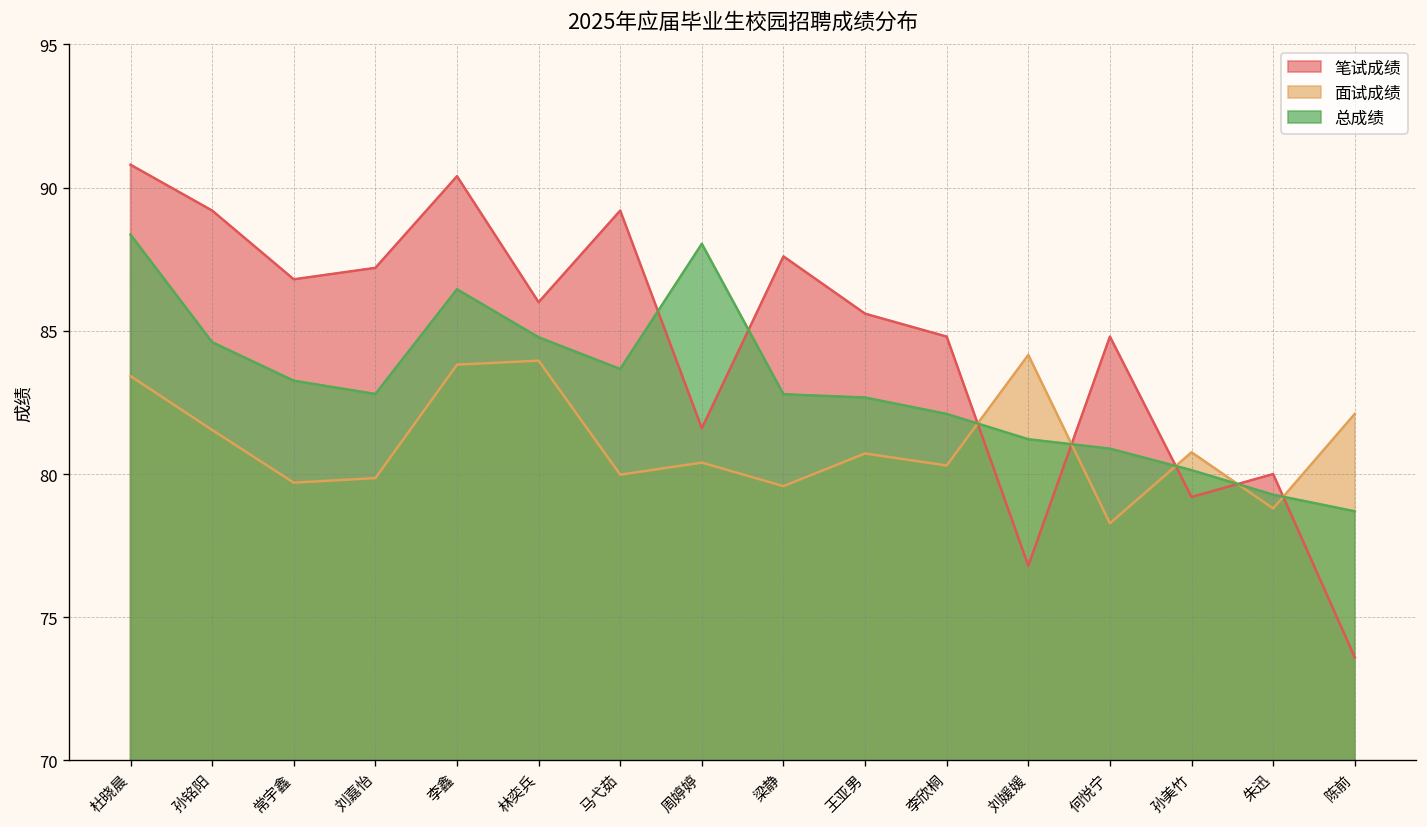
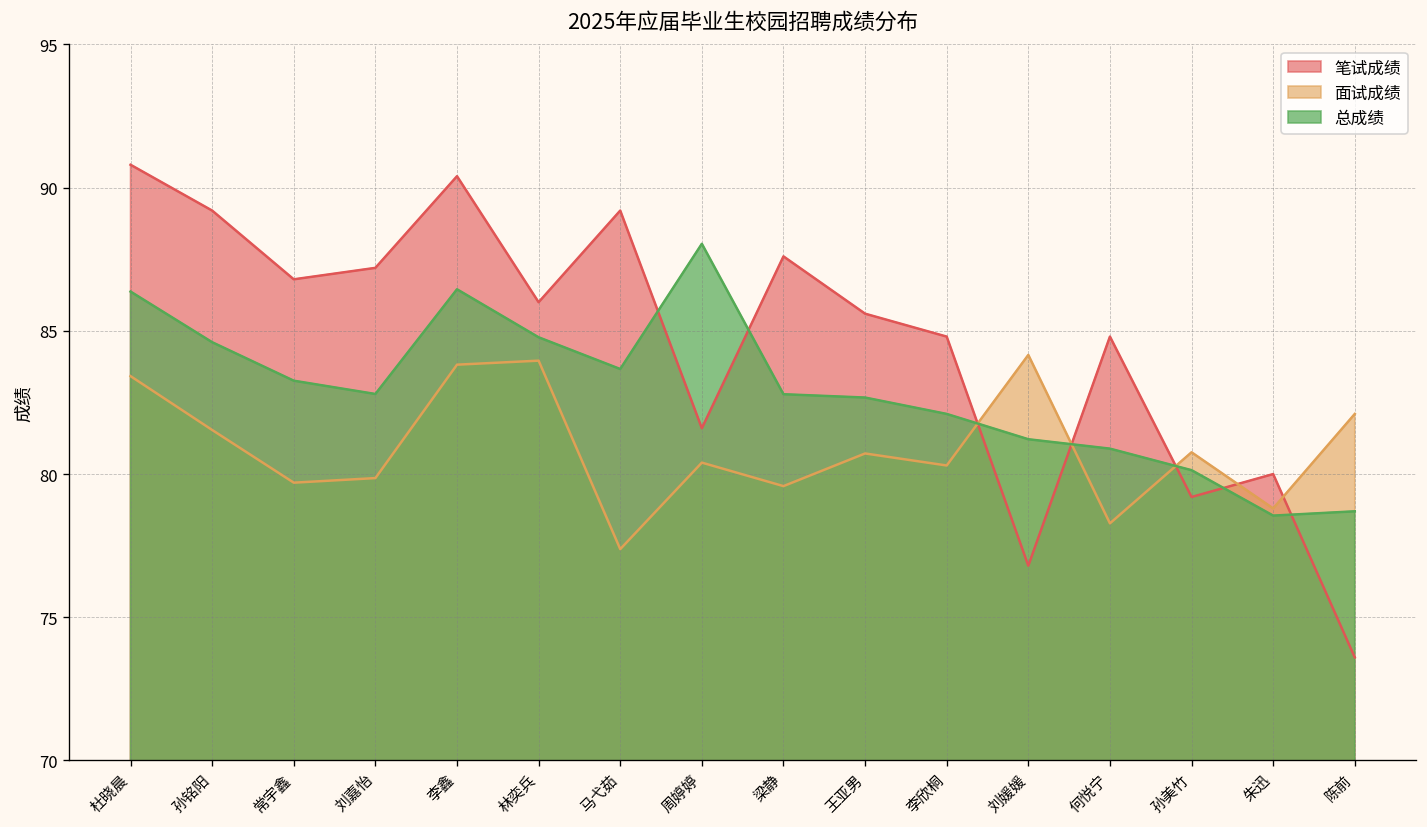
  {
    "笔试成绩": {
      "杜晓晨": 90.8,
      "孙铭阳": 89.2,
      "常宇鑫": 86.8,
      "刘嘉怡": 87.2,
      "李鑫": 90.4,
      "林奕兵": 86.0,
      "马弋茹": 89.2,
      "周婷婷": 81.6,
      "梁静": 87.6,
      "王亚男": 85.6,
      "李欣桐": 84.8,
      "刘媛媛": 76.8,
      "何悦宁": 84.8,
      "孙美竹": 79.2,
      "朱迅": 80.0,
      "陈前": 73.6
    },
    "面试成绩": {
      "杜晓晨": 83.4,
      "孙铭阳": 81.5,
      "常宇鑫": 79.7,
      "刘嘉怡": 79.9,
      "李鑫": 83.8,
      "林奕兵": 84.0,
-     "马弋茹": 80.0,
+     "马弋茹": 77.4,
      "周婷婷": 80.4,
      "梁静": 79.6,
      "王亚男": 80.7,
      "李欣桐": 80.3,
      "刘媛媛": 84.2,
      "何悦宁": 78.3,
      "孙美竹": 80.8,
      "朱迅": 78.8,
      "陈前": 82.1
    },
    "总成绩": {
-     "杜晓晨": 88.4,
+     "杜晓晨": 86.4,
      "孙铭阳": 84.6,
      "常宇鑫": 83.3,
      "刘嘉怡": 82.8,
      "李鑫": 86.5,
      "林奕兵": 84.8,
      "马弋茹": 83.7,
      "周婷婷": 88.0,
      "梁静": 82.8,
      "王亚男": 82.7,
      "李欣桐": 82.1,
      "刘媛媛": 81.2,
      "何悦宁": 80.9,
      "孙美竹": 80.1,
-     "朱迅": 79.3,
+     "朱迅": 78.6,
      "陈前": 78.7
    }
  }
